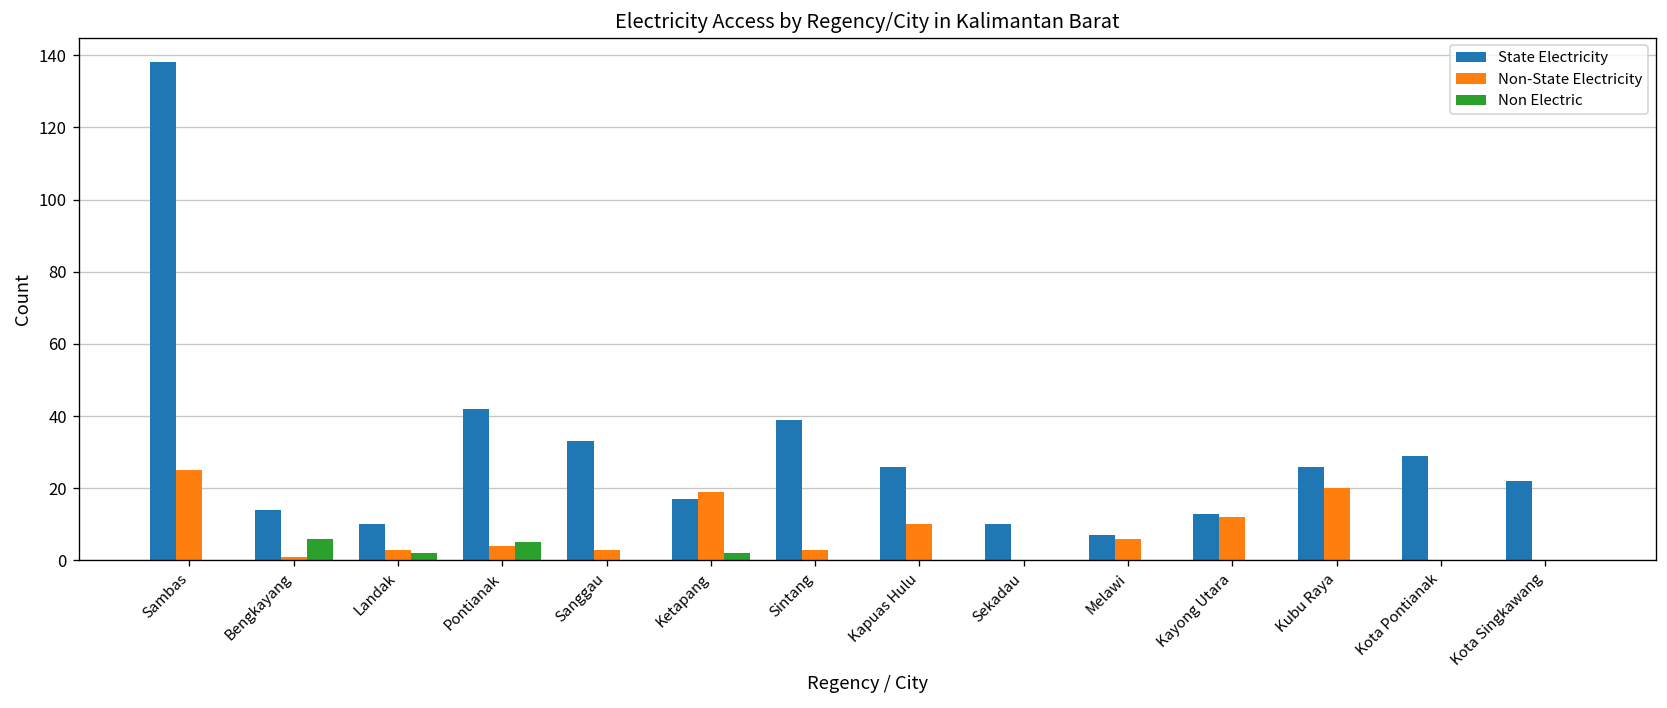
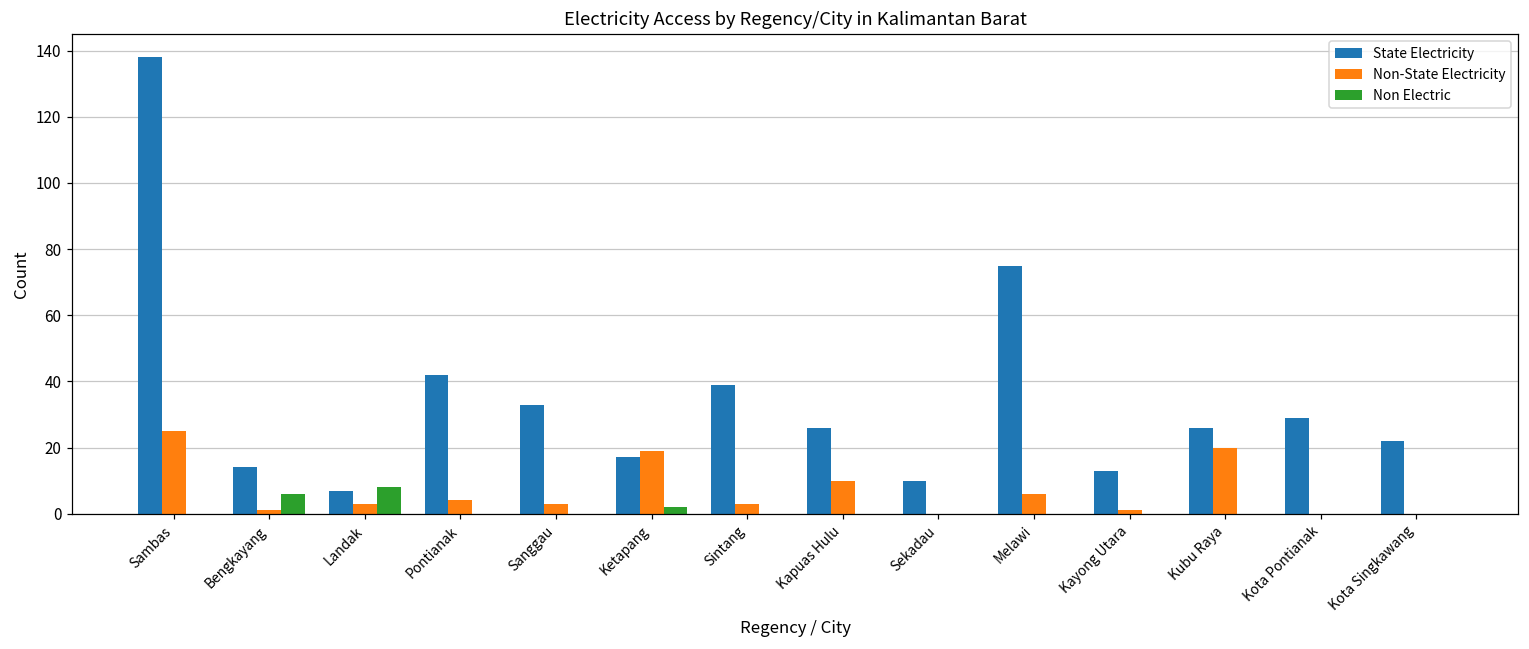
  {
    "State Electricity": {
      "Sambas": 138,
      "Bengkayang": 14,
-     "Landak": 10,
+     "Landak": 7,
      "Pontianak": 42,
      "Sanggau": 33,
      "Ketapang": 17,
      "Sintang": 39,
      "Kapuas Hulu": 26,
      "Sekadau": 10,
-     "Melawi": 7,
+     "Melawi": 75,
      "Kayong Utara": 13,
      "Kubu Raya": 26,
      "Kota Pontianak": 29,
      "Kota Singkawang": 22
    },
    "Non-State Electricity": {
      "Sambas": 25,
      "Bengkayang": 1,
      "Landak": 3,
      "Pontianak": 4,
      "Sanggau": 3,
      "Ketapang": 19,
      "Sintang": 3,
      "Kapuas Hulu": 10,
      "Sekadau": 0,
      "Melawi": 6,
-     "Kayong Utara": 12,
+     "Kayong Utara": 1,
      "Kubu Raya": 20,
      "Kota Pontianak": 0,
      "Kota Singkawang": 0
    },
    "Non Electric": {
      "Sambas": 0,
      "Bengkayang": 6,
-     "Landak": 2,
-     "Pontianak": 5,
+     "Landak": 8,
+     "Pontianak": 0,
      "Sanggau": 0,
      "Ketapang": 2,
      "Sintang": 0,
      "Kapuas Hulu": 0,
      "Sekadau": 0,
      "Melawi": 0,
      "Kayong Utara": 0,
      "Kubu Raya": 0,
      "Kota Pontianak": 0,
      "Kota Singkawang": 0
    }
  }
